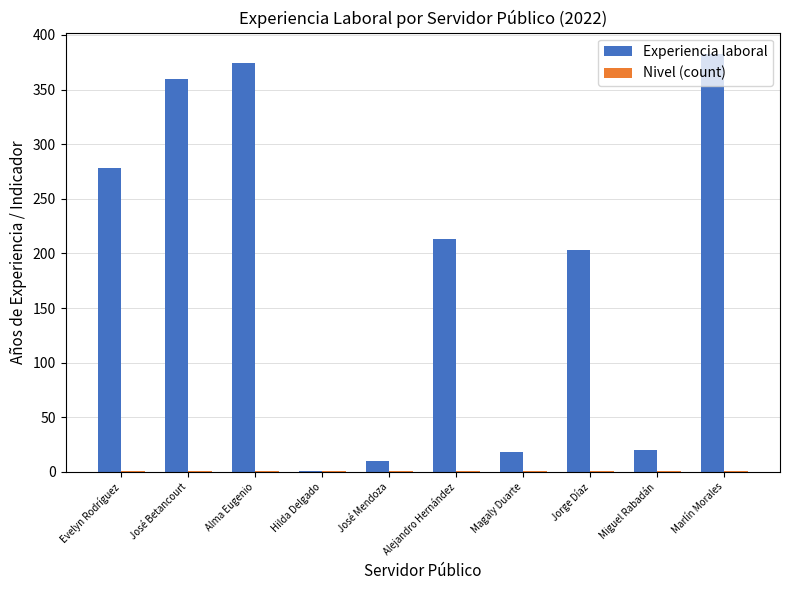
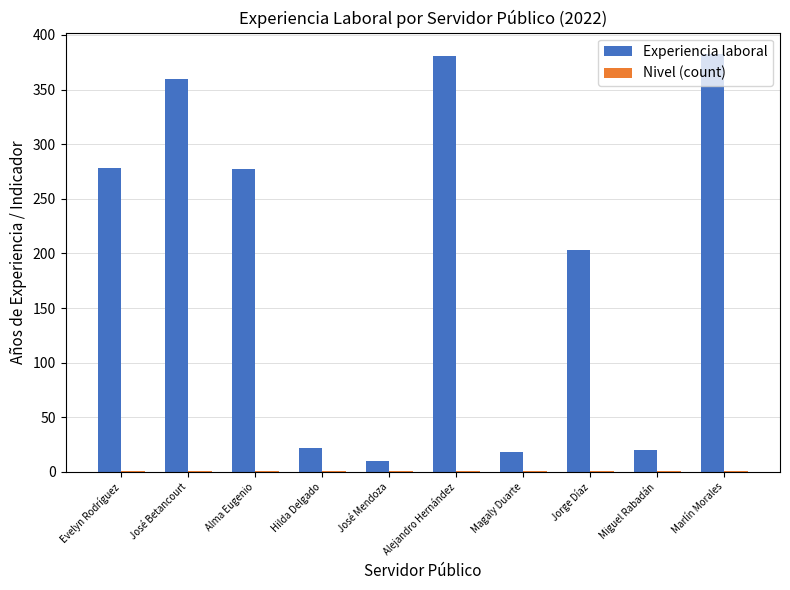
  {
    "Experiencia laboral": {
      "Evelyn Rodríguez": 278,
      "José Betancourt": 360,
-     "Alma Eugenio": 374,
-     "Hilda Delgado": 1,
+     "Alma Eugenio": 277,
+     "Hilda Delgado": 22,
      "José Mendoza": 10,
-     "Alejandro Hernández": 213,
+     "Alejandro Hernández": 381,
      "Magaly Duarte": 18,
      "Jorge Díaz": 203,
      "Miguel Rabadán": 20
    }
  }
